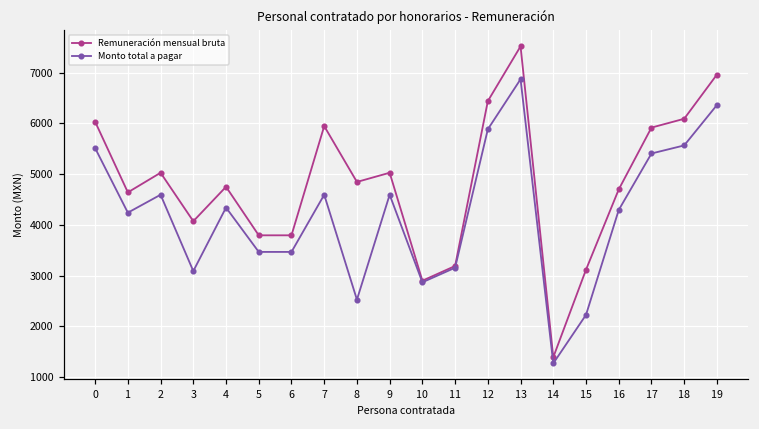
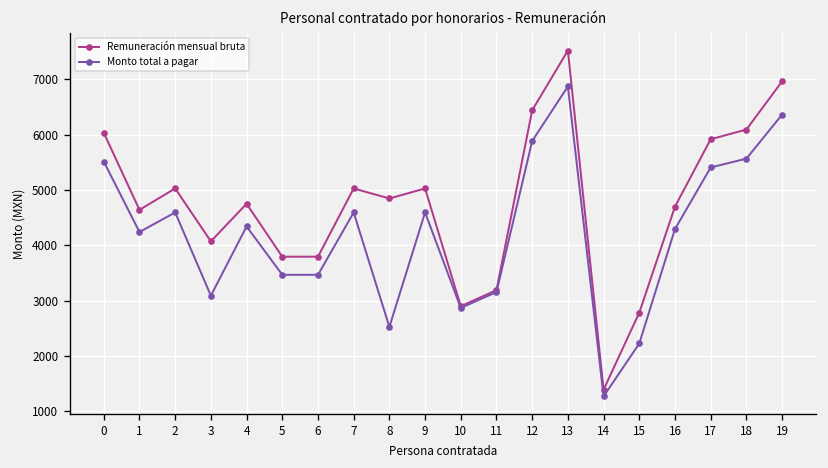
  {
    "Remuneración mensual bruta": {
      "0": 6000,
      "1": 4600,
      "2": 5000,
      "3": 4100,
      "4": 4800,
      "5": 3800,
      "6": 3800,
-     "7": 5900,
+     "7": 5000,
      "8": 4800,
      "9": 5000,
      "12": 6400,
      "13": 7500,
      "14": 1400,
-     "15": 3100,
+     "15": 2800,
      "16": 4700,
      "17": 5900,
      "18": 6100,
      "19": 7000
    },
    "Monto total a pagar": {
      "0": 5500,
      "1": 4200,
      "2": 4600,
      "3": 3100,
      "4": 4300,
      "5": 3500,
      "6": 3500,
      "7": 4600,
      "8": 2500,
      "9": 4600,
      "12": 5900,
      "13": 6900,
      "14": 1300,
      "15": 2200,
      "16": 4300,
      "17": 5400,
      "18": 5600,
      "19": 6400
    }
  }
